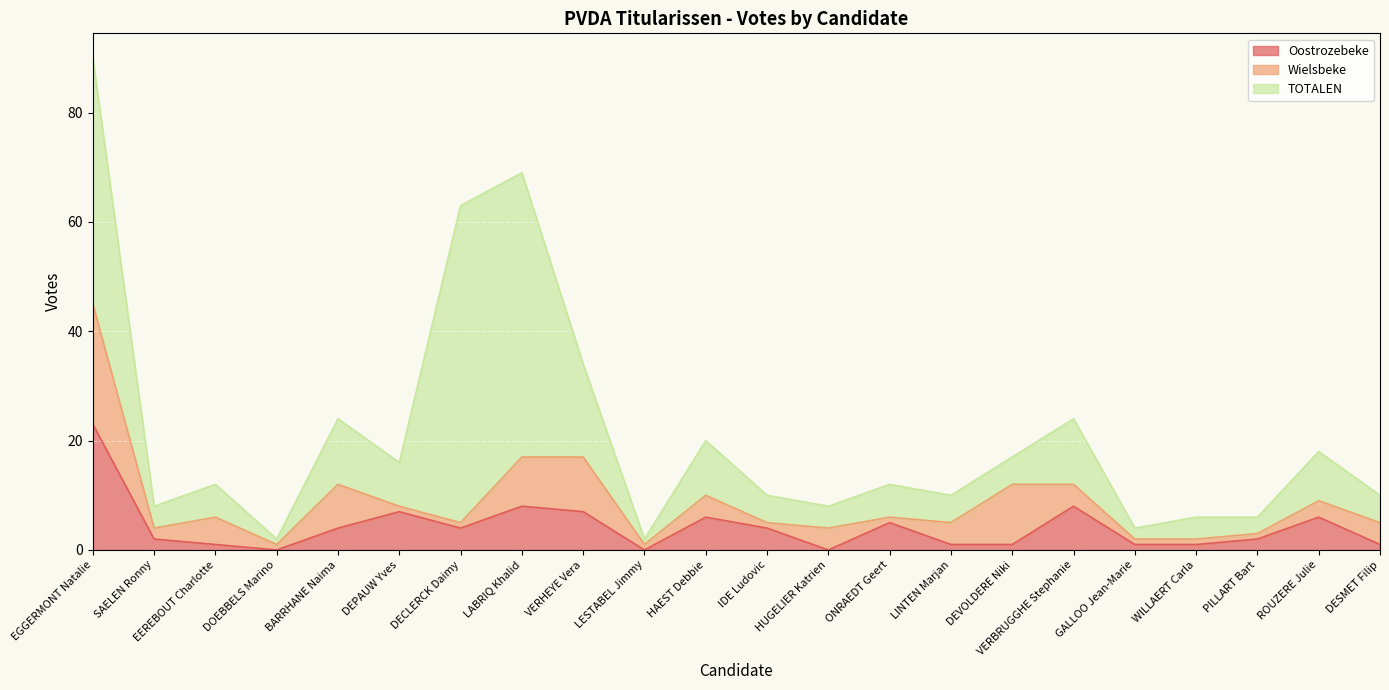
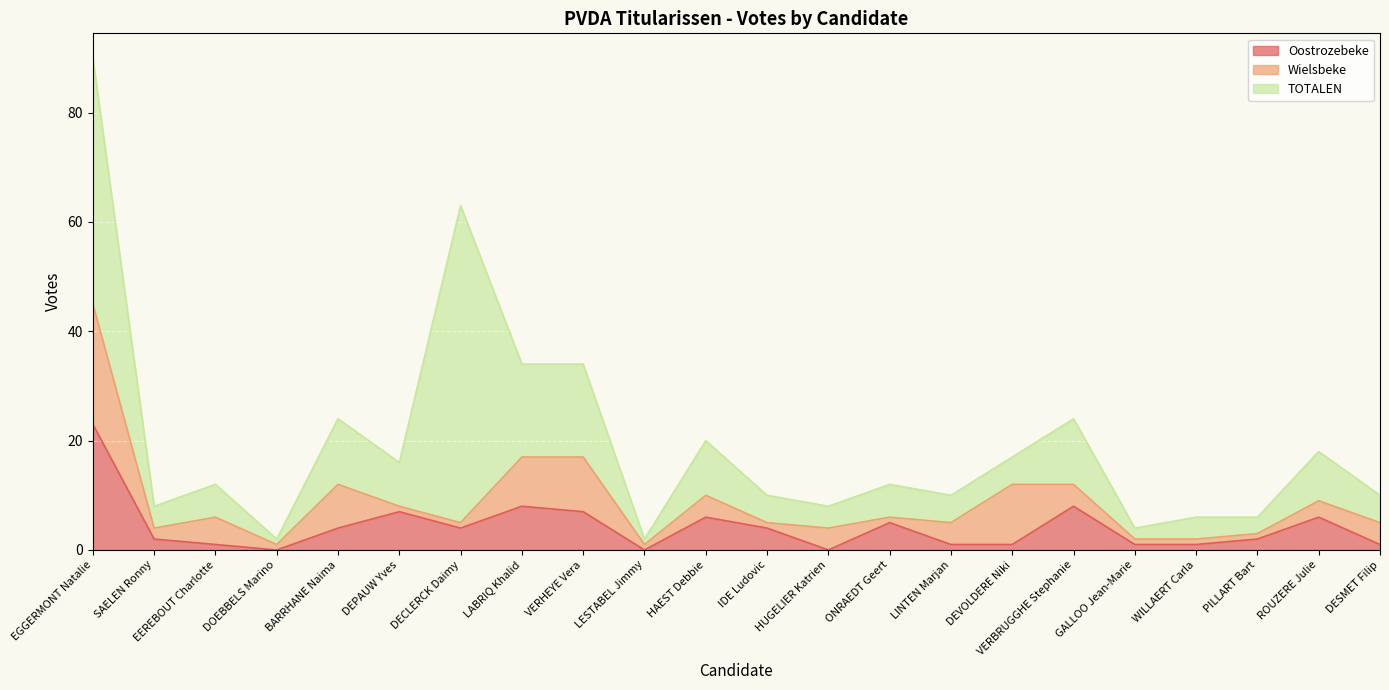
  {
    "Oostrozebeke": {
      "EGGERMONT Natalie": 23,
      "SAELEN Ronny": 2,
      "EEREBOUT Charlotte": 1,
      "DOEBBELS Marino": 0,
      "BARRHANE Naima": 4,
      "DEPAUW Yves": 7,
      "DECLERCK Daimy": 4,
      "LABRIQ Khalid": 8,
      "VERHEYE Vera": 7,
      "LESTABEL Jimmy": 0,
      "HAEST Debbie": 6,
      "IDE Ludovic": 4,
      "HUGELIER Katrien": 0,
      "ONRAEDT Geert": 5,
      "LINTEN Marjan": 1,
      "DEVOLDERE Niki": 1,
      "VERBRUGGHE Stephanie": 8,
      "GALLOO Jean-Marie": 1,
      "WILLAERT Carla": 1,
      "PILLART Bart": 2,
      "ROUZERE Julie": 6,
      "DESMET Filip": 1
    },
    "Wielsbeke": {
      "EGGERMONT Natalie": 45,
      "SAELEN Ronny": 4,
      "EEREBOUT Charlotte": 6,
      "DOEBBELS Marino": 1,
      "BARRHANE Naima": 12,
      "DEPAUW Yves": 8,
      "DECLERCK Daimy": 5,
      "LABRIQ Khalid": 17,
      "VERHEYE Vera": 17,
      "LESTABEL Jimmy": 1,
      "HAEST Debbie": 10,
      "IDE Ludovic": 5,
      "HUGELIER Katrien": 4,
      "ONRAEDT Geert": 6,
      "LINTEN Marjan": 5,
      "DEVOLDERE Niki": 12,
      "VERBRUGGHE Stephanie": 12,
      "GALLOO Jean-Marie": 2,
      "WILLAERT Carla": 2,
      "PILLART Bart": 3,
      "ROUZERE Julie": 9,
      "DESMET Filip": 5
    },
    "TOTALEN": {
      "EGGERMONT Natalie": 45,
      "SAELEN Ronny": 4,
      "EEREBOUT Charlotte": 6,
      "DOEBBELS Marino": 1,
      "BARRHANE Naima": 12,
      "DEPAUW Yves": 8,
      "DECLERCK Daimy": 58,
-     "LABRIQ Khalid": 52,
+     "LABRIQ Khalid": 17,
      "VERHEYE Vera": 17,
      "LESTABEL Jimmy": 1,
      "HAEST Debbie": 10,
      "IDE Ludovic": 5,
      "HUGELIER Katrien": 4,
      "ONRAEDT Geert": 6,
      "LINTEN Marjan": 5,
      "DEVOLDERE Niki": 5,
      "VERBRUGGHE Stephanie": 12,
      "GALLOO Jean-Marie": 2,
      "WILLAERT Carla": 4,
      "PILLART Bart": 3,
      "ROUZERE Julie": 9,
      "DESMET Filip": 5
    }
  }
